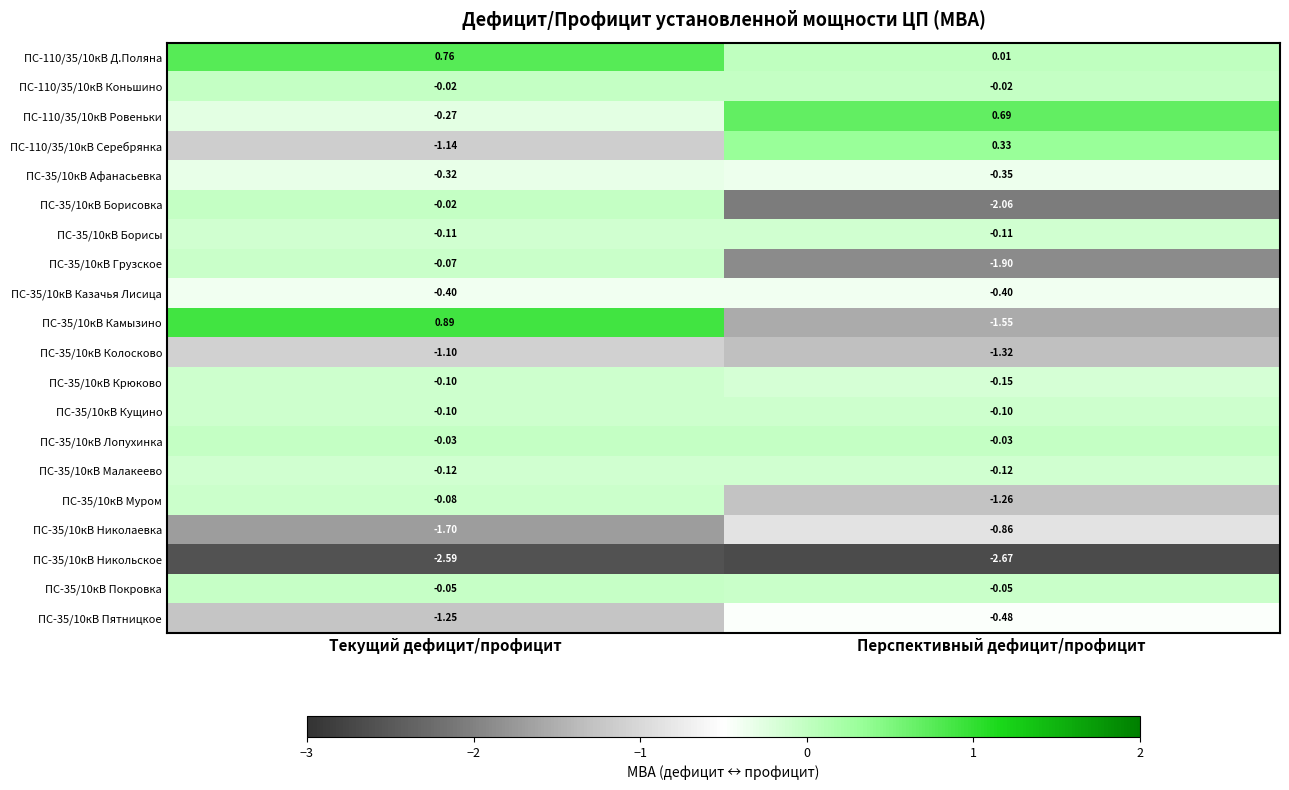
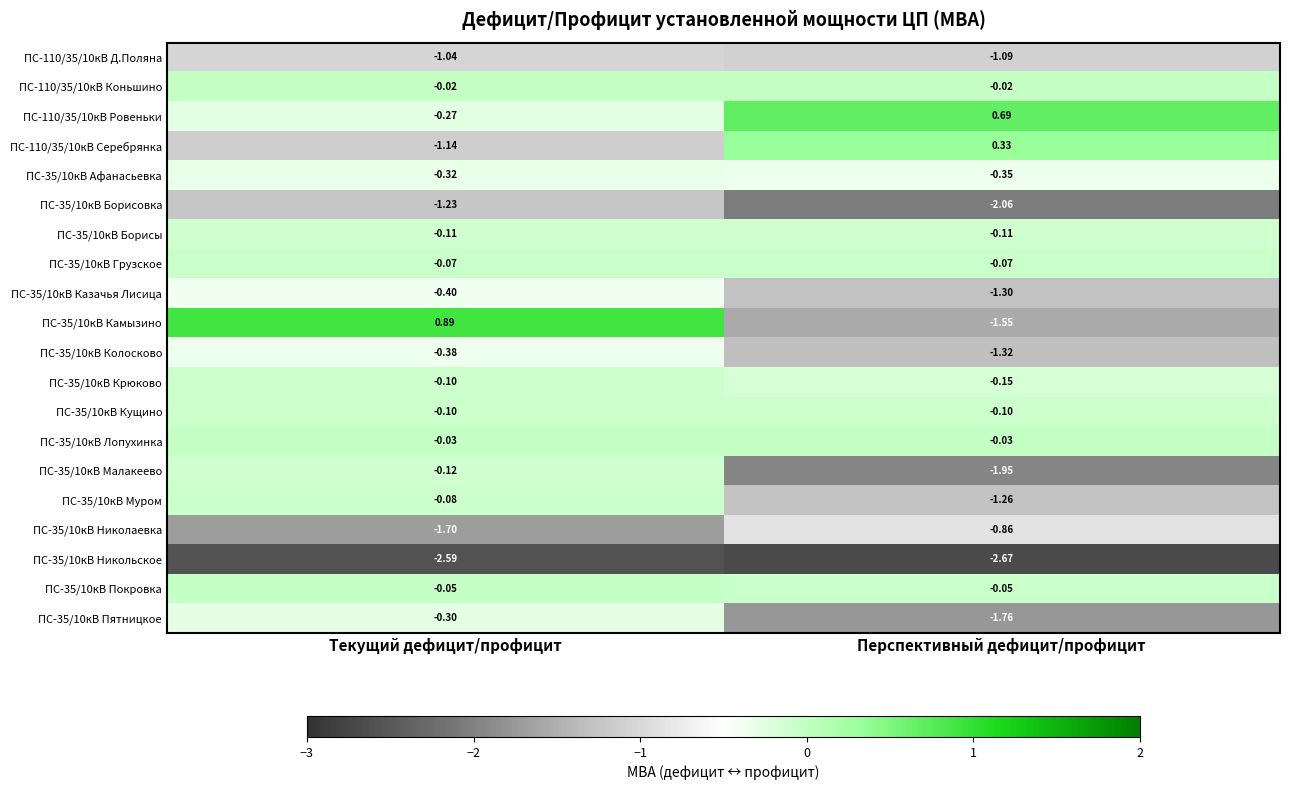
  {
    "ПС-110/35/10кВ Д.Поляна": {
-     "Текущий дефицит/профицит": 0.76,
-     "Перспективный дефицит/профицит": 0.01
+     "Текущий дефицит/профицит": -1.04,
+     "Перспективный дефицит/профицит": -1.09
    },
    "ПС-110/35/10кВ Коньшино": {
      "Текущий дефицит/профицит": -0.02,
      "Перспективный дефицит/профицит": -0.02
    },
    "ПС-110/35/10кВ Ровеньки": {
      "Текущий дефицит/профицит": -0.27,
      "Перспективный дефицит/профицит": 0.69
    },
    "ПС-110/35/10кВ Серебрянка": {
      "Текущий дефицит/профицит": -1.14,
      "Перспективный дефицит/профицит": 0.33
    },
    "ПС-35/10кВ Афанасьевка": {
      "Текущий дефицит/профицит": -0.32,
      "Перспективный дефицит/профицит": -0.35
    },
    "ПС-35/10кВ Борисовка": {
-     "Текущий дефицит/профицит": -0.02,
+     "Текущий дефицит/профицит": -1.23,
      "Перспективный дефицит/профицит": -2.06
    },
    "ПС-35/10кВ Борисы": {
      "Текущий дефицит/профицит": -0.11,
      "Перспективный дефицит/профицит": -0.11
    },
    "ПС-35/10кВ Грузское": {
      "Текущий дефицит/профицит": -0.07,
-     "Перспективный дефицит/профицит": -1.90
+     "Перспективный дефицит/профицит": -0.07
    },
    "ПС-35/10кВ Казачья Лисица": {
      "Текущий дефицит/профицит": -0.40,
-     "Перспективный дефицит/профицит": -0.40
+     "Перспективный дефицит/профицит": -1.30
    },
    "ПС-35/10кВ Камызино": {
      "Текущий дефицит/профицит": 0.89,
      "Перспективный дефицит/профицит": -1.55
    },
    "ПС-35/10кВ Колосково": {
-     "Текущий дефицит/профицит": -1.10,
+     "Текущий дефицит/профицит": -0.38,
      "Перспективный дефицит/профицит": -1.32
    },
    "ПС-35/10кВ Крюково": {
      "Текущий дефицит/профицит": -0.10,
      "Перспективный дефицит/профицит": -0.15
    },
    "ПС-35/10кВ Кущино": {
      "Текущий дефицит/профицит": -0.10,
      "Перспективный дефицит/профицит": -0.10
    },
    "ПС-35/10кВ Лопухинка": {
      "Текущий дефицит/профицит": -0.03,
      "Перспективный дефицит/профицит": -0.03
    },
    "ПС-35/10кВ Малакеево": {
      "Текущий дефицит/профицит": -0.12,
-     "Перспективный дефицит/профицит": -0.12
+     "Перспективный дефицит/профицит": -1.95
    },
    "ПС-35/10кВ Муром": {
      "Текущий дефицит/профицит": -0.08,
      "Перспективный дефицит/профицит": -1.26
    },
    "ПС-35/10кВ Николаевка": {
      "Текущий дефицит/профицит": -1.70,
      "Перспективный дефицит/профицит": -0.86
    },
    "ПС-35/10кВ Никольское": {
      "Текущий дефицит/профицит": -2.59,
      "Перспективный дефицит/профицит": -2.67
    },
    "ПС-35/10кВ Покровка": {
      "Текущий дефицит/профицит": -0.05,
      "Перспективный дефицит/профицит": -0.05
    },
    "ПС-35/10кВ Пятницкое": {
-     "Текущий дефицит/профицит": -1.25,
-     "Перспективный дефицит/профицит": -0.48
+     "Текущий дефицит/профицит": -0.30,
+     "Перспективный дефицит/профицит": -1.76
    }
  }
